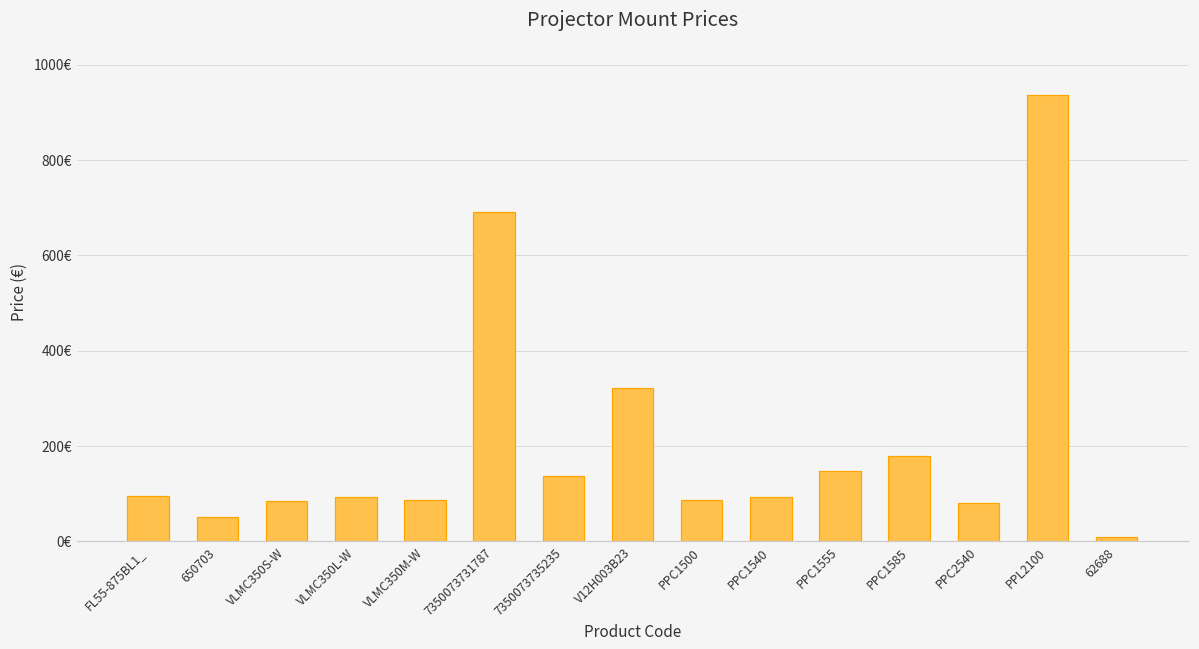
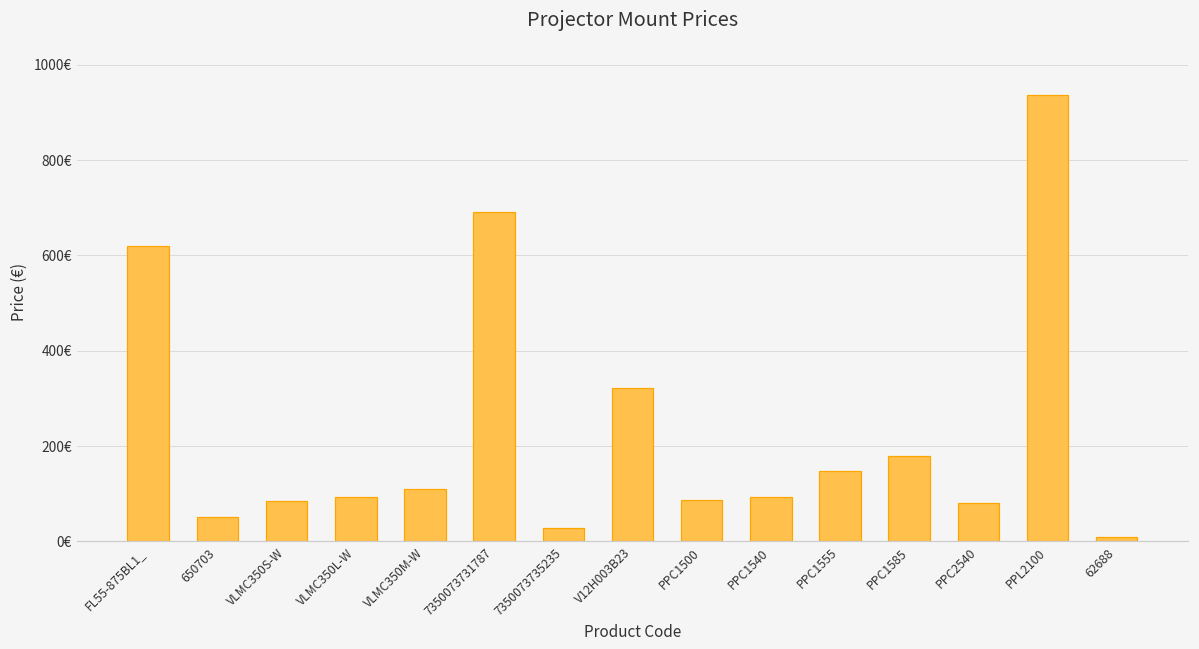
  {
-   "FL55-875BL1_": "100€",
+   "FL55-875BL1_": "620€",
    "650703": "50€",
    "VLMC350S-W": "80€",
    "VLMC350L-W": "90€",
-   "VLMC350M-W": "90€",
+   "VLMC350M-W": "110€",
    "7350073731787": "690€",
-   "7350073735235": "140€",
+   "7350073735235": "30€",
    "V12H003B23": "320€",
    "PPC1500": "90€",
    "PPC1540": "90€",
    "PPC1555": "150€",
    "PPC1585": "180€",
    "PPC2540": "80€",
    "PPL2100": "940€",
    "62688": "10€"
  }
